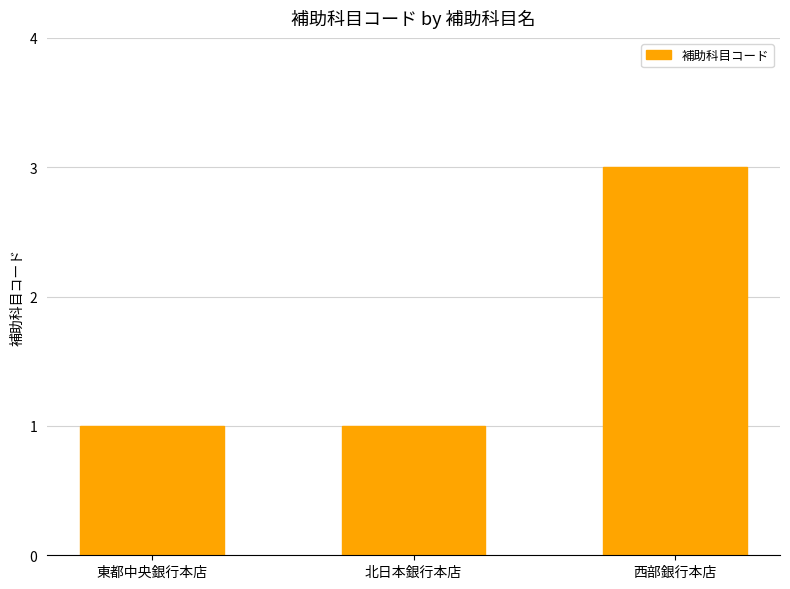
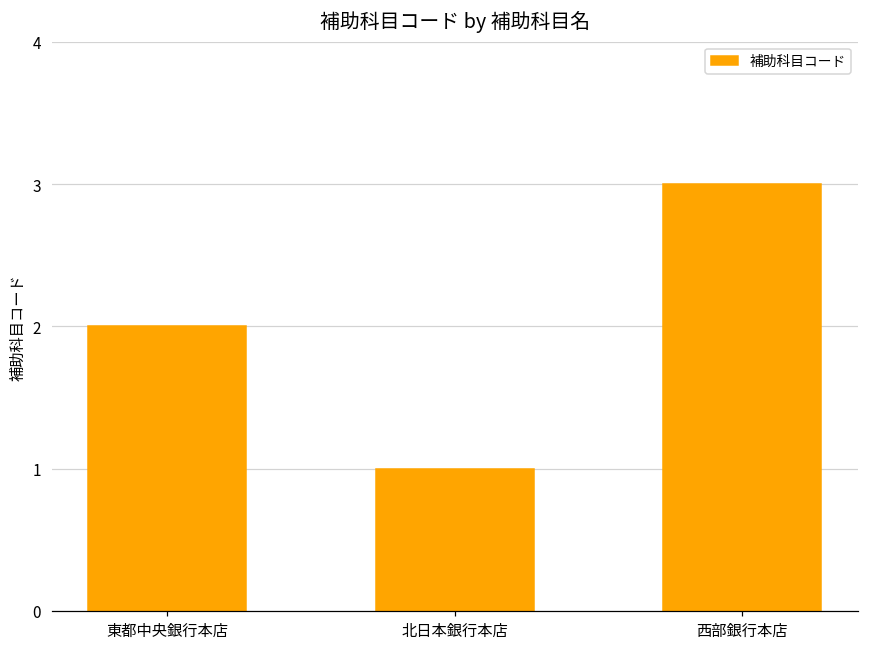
  {
-   "東都中央銀行本店": 1,
+   "東都中央銀行本店": 2,
    "北日本銀行本店": 1,
    "西部銀行本店": 3
  }
